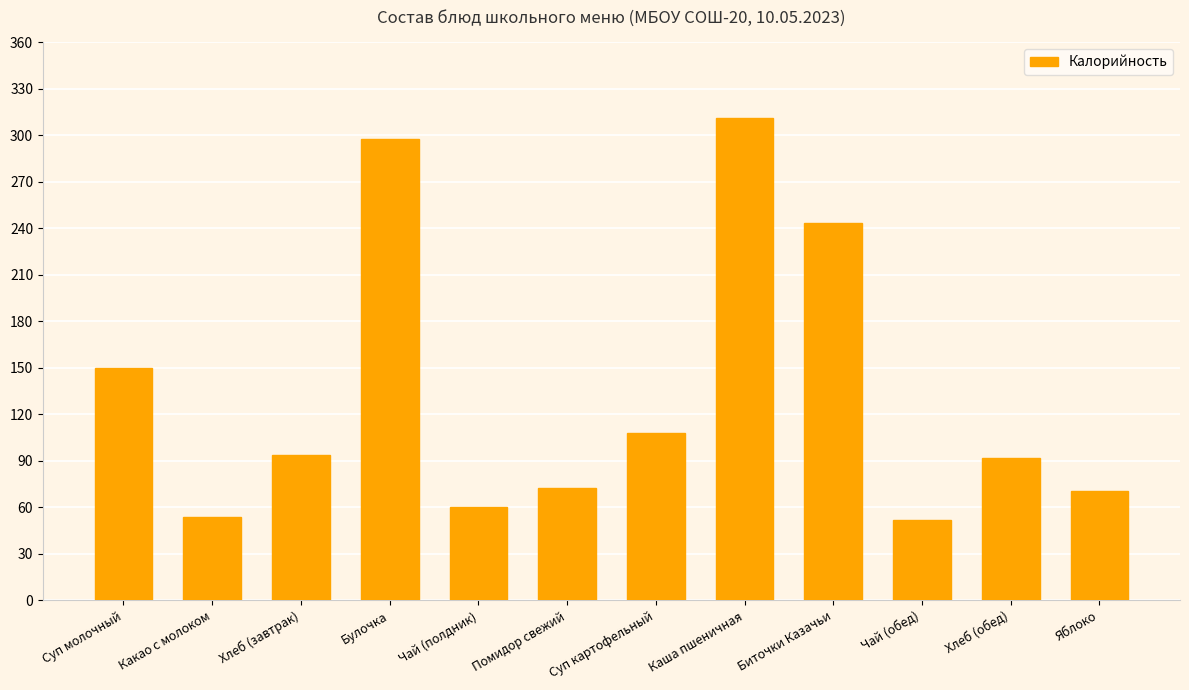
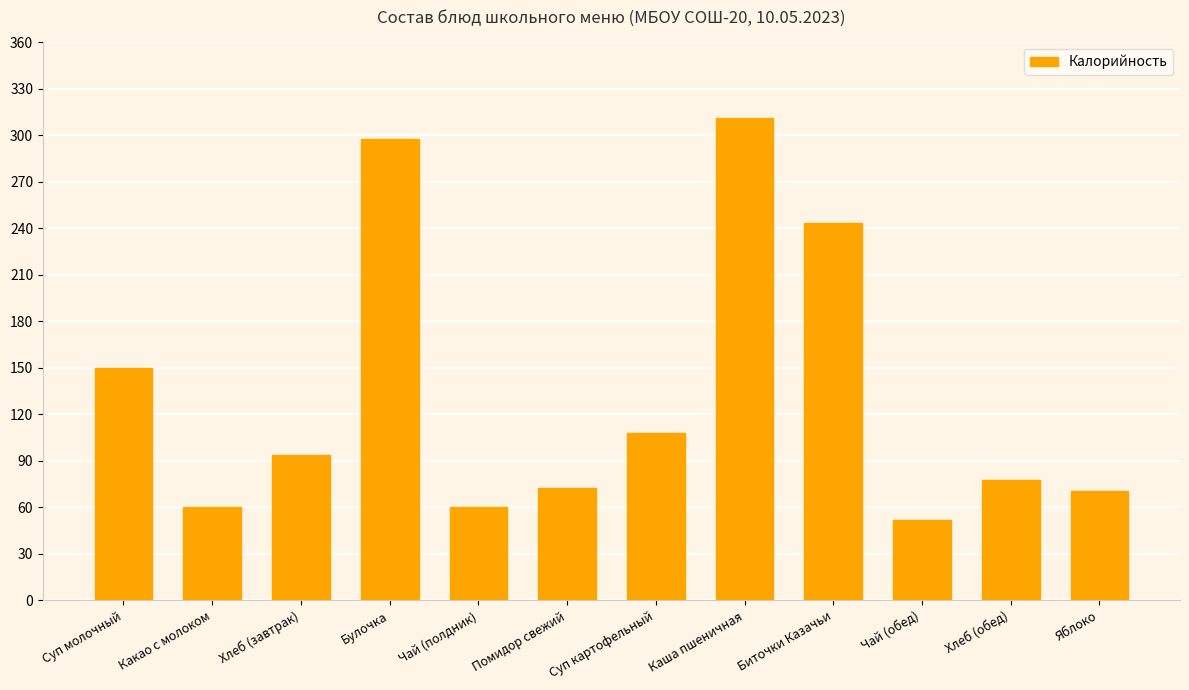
  {
    "Суп молочный": 150,
-   "Какао с молоком": 54,
+   "Какао с молоком": 60,
    "Хлеб (завтрак)": 94,
    "Булочка": 298,
    "Чай (полдник)": 60,
    "Помидор свежий": 73,
    "Суп картофельный": 108,
    "Каша пшеничная": 311,
    "Биточки Казачьи": 244,
    "Чай (обед)": 52,
-   "Хлеб (обед)": 92,
+   "Хлеб (обед)": 78,
    "Яблоко": 71
  }
